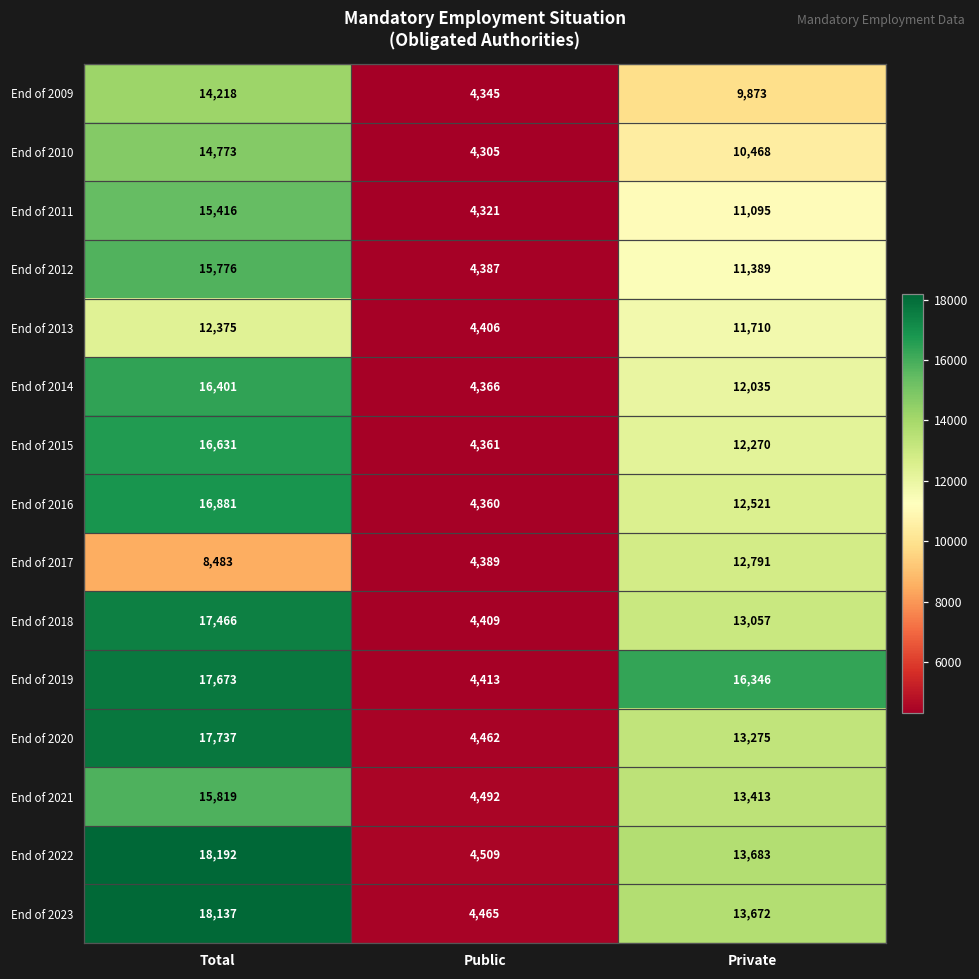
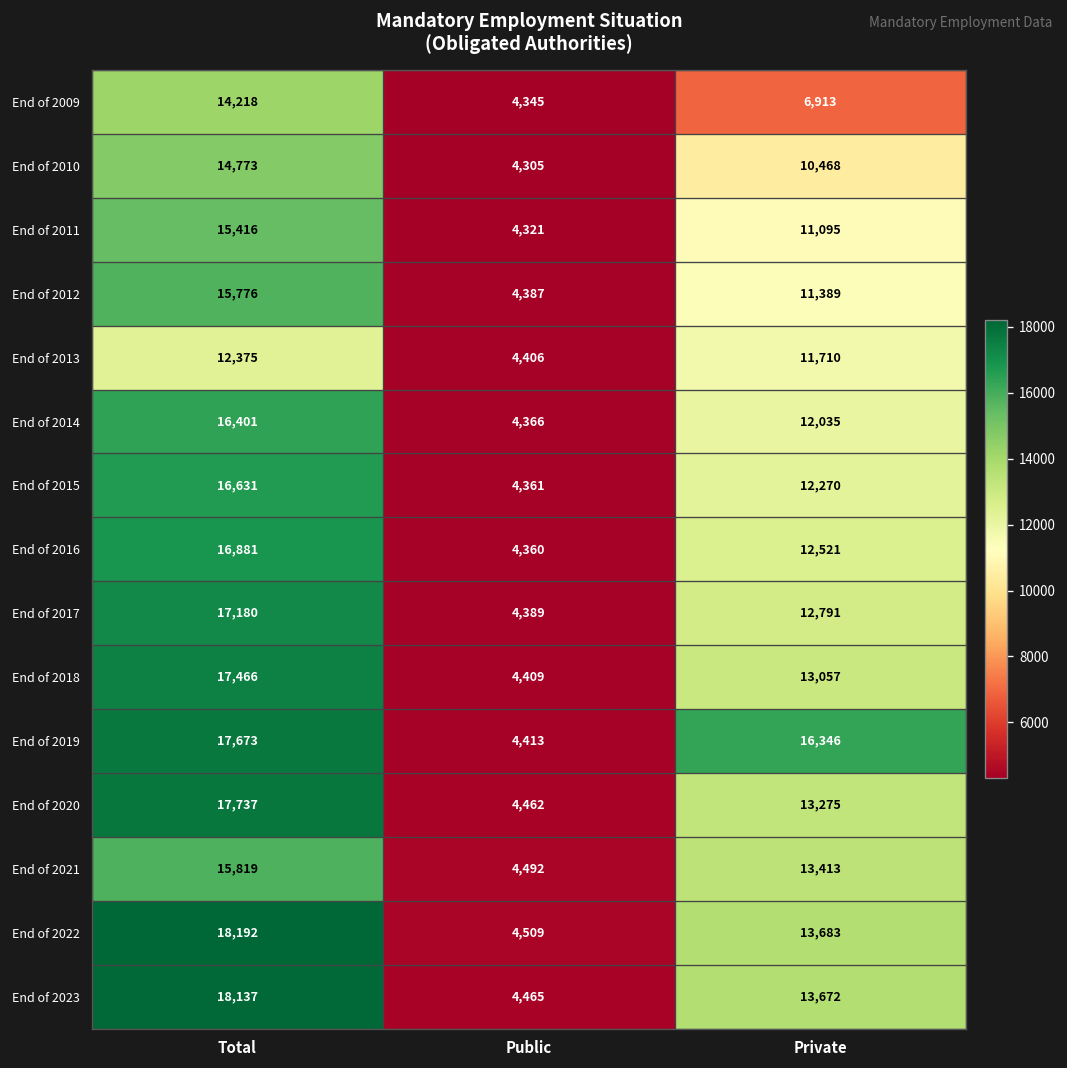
  {
    "End of 2009": {
      "Total": "14,218",
      "Public": "4,345",
-     "Private": "9,873"
+     "Private": "6,913"
    },
    "End of 2010": {
      "Total": "14,773",
      "Public": "4,305",
      "Private": "10,468"
    },
    "End of 2011": {
      "Total": "15,416",
      "Public": "4,321",
      "Private": "11,095"
    },
    "End of 2012": {
      "Total": "15,776",
      "Public": "4,387",
      "Private": "11,389"
    },
    "End of 2013": {
      "Total": "12,375",
      "Public": "4,406",
      "Private": "11,710"
    },
    "End of 2014": {
      "Total": "16,401",
      "Public": "4,366",
      "Private": "12,035"
    },
    "End of 2015": {
      "Total": "16,631",
      "Public": "4,361",
      "Private": "12,270"
    },
    "End of 2016": {
      "Total": "16,881",
      "Public": "4,360",
      "Private": "12,521"
    },
    "End of 2017": {
-     "Total": "8,483",
+     "Total": "17,180",
      "Public": "4,389",
      "Private": "12,791"
    },
    "End of 2018": {
      "Total": "17,466",
      "Public": "4,409",
      "Private": "13,057"
    },
    "End of 2019": {
      "Total": "17,673",
      "Public": "4,413",
      "Private": "16,346"
    },
    "End of 2020": {
      "Total": "17,737",
      "Public": "4,462",
      "Private": "13,275"
    },
    "End of 2021": {
      "Total": "15,819",
      "Public": "4,492",
      "Private": "13,413"
    },
    "End of 2022": {
      "Total": "18,192",
      "Public": "4,509",
      "Private": "13,683"
    },
    "End of 2023": {
      "Total": "18,137",
      "Public": "4,465",
      "Private": "13,672"
    }
  }
